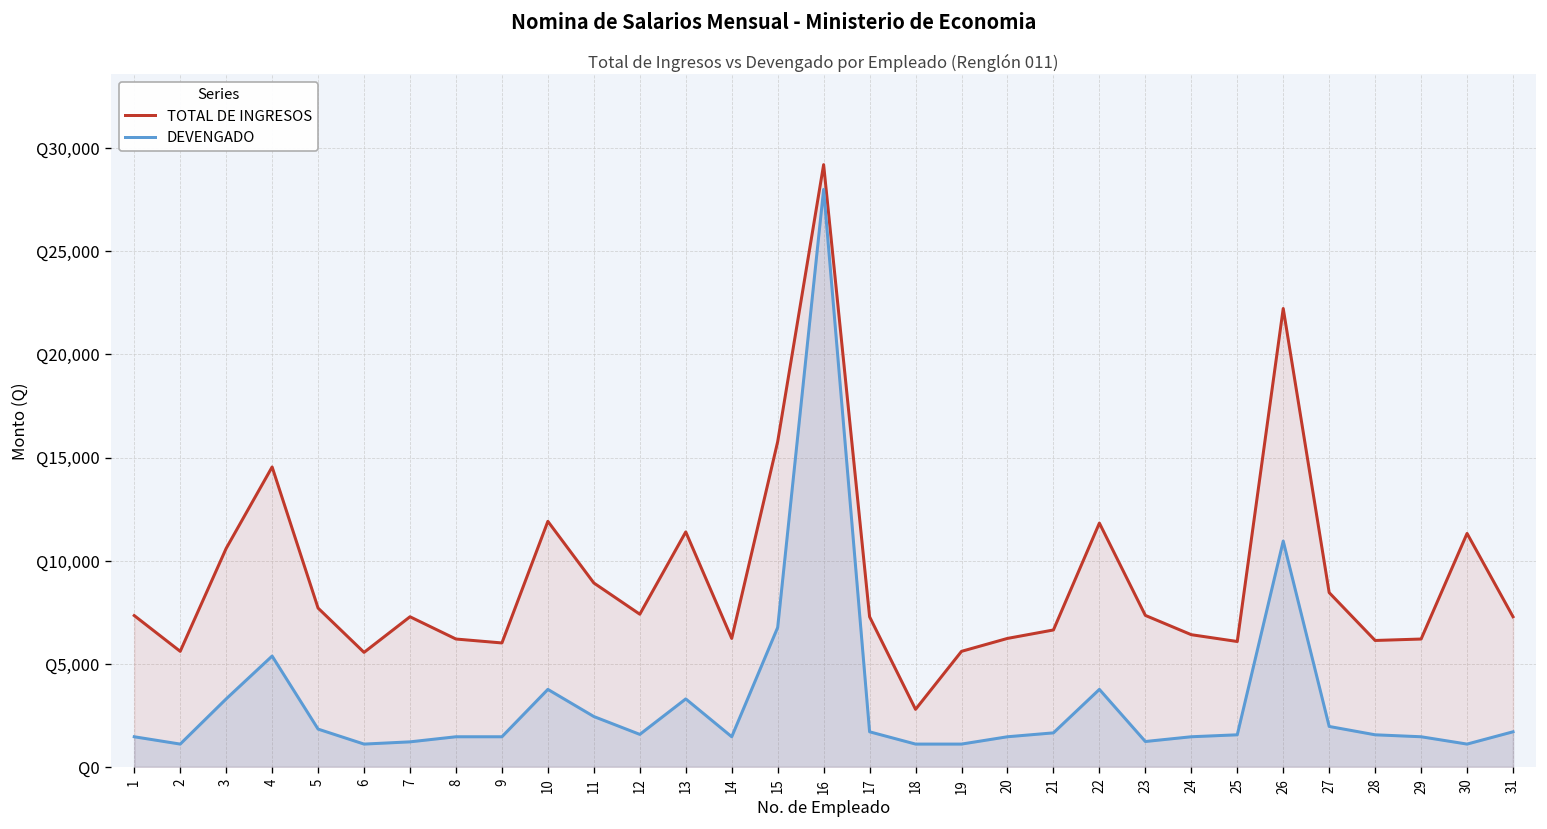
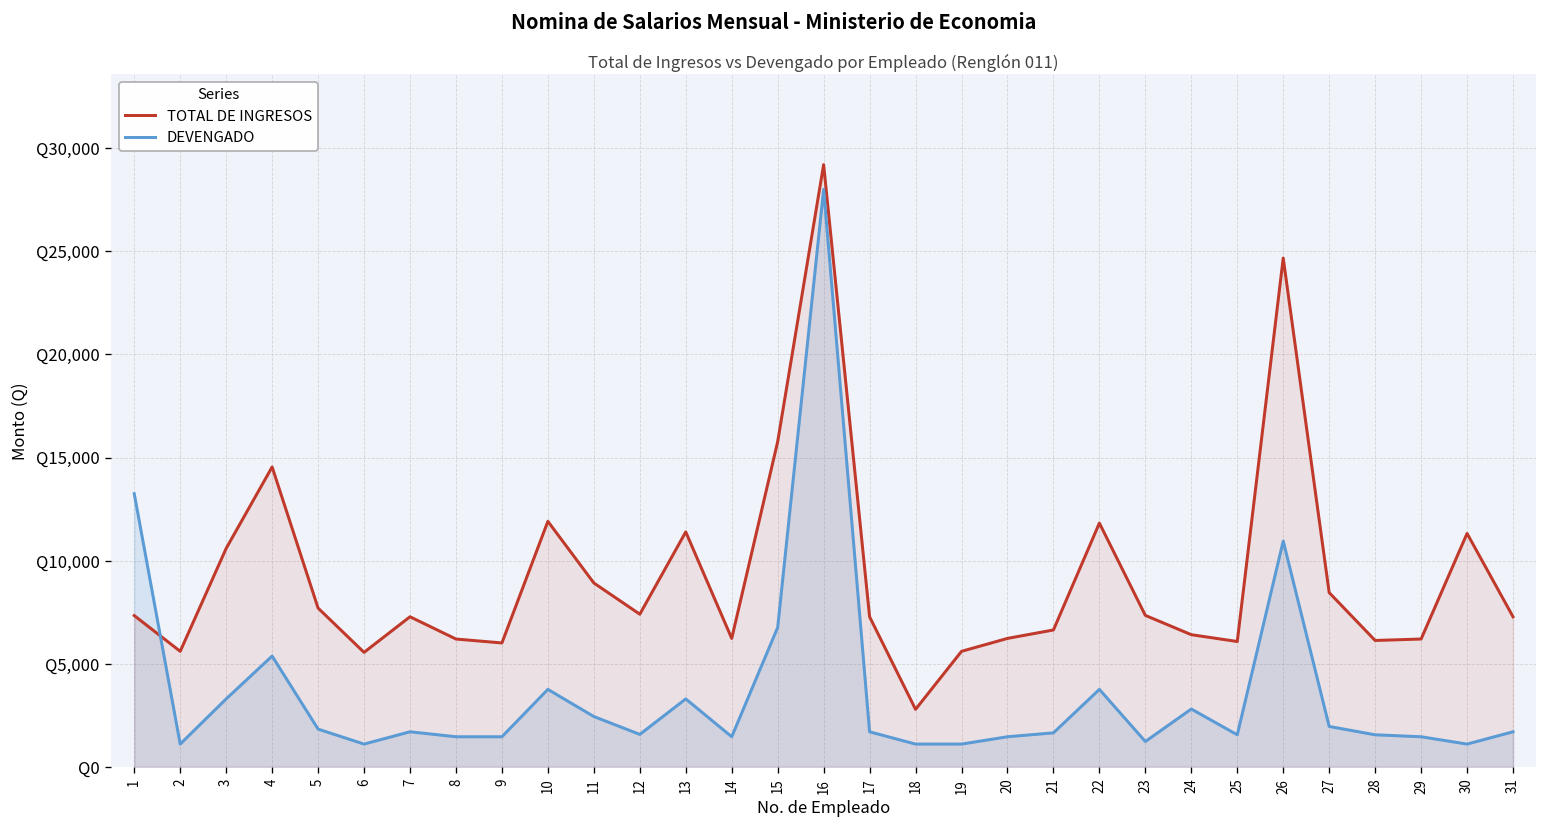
  {
    "TOTAL DE INGRESOS": {
      "1": "Q7,300",
      "2": "Q5,600",
      "3": "Q10,600",
      "4": "Q14,500",
      "5": "Q7,700",
      "6": "Q5,600",
      "7": "Q7,300",
      "8": "Q6,200",
      "9": "Q6,000",
      "10": "Q11,900",
      "11": "Q8,900",
      "12": "Q7,400",
      "13": "Q11,400",
      "14": "Q6,200",
      "15": "Q15,800",
      "16": "Q29,200",
      "17": "Q7,300",
      "18": "Q2,800",
      "19": "Q5,600",
      "20": "Q6,200",
      "21": "Q6,600",
      "22": "Q11,800",
      "23": "Q7,300",
      "24": "Q6,400",
      "25": "Q6,100",
-     "26": "Q22,200",
+     "26": "Q24,700",
      "27": "Q8,400",
      "28": "Q6,100",
      "29": "Q6,200",
      "30": "Q11,300",
      "31": "Q7,300"
    },
    "DEVENGADO": {
-     "1": "Q1,500",
+     "1": "Q13,200",
      "2": "Q1,100",
      "3": "Q3,300",
      "4": "Q5,400",
      "5": "Q1,800",
      "6": "Q1,100",
-     "7": "Q1,200",
+     "7": "Q1,700",
      "8": "Q1,500",
      "9": "Q1,500",
      "10": "Q3,800",
      "11": "Q2,400",
      "12": "Q1,600",
      "13": "Q3,300",
      "14": "Q1,500",
      "15": "Q6,800",
      "16": "Q28,000",
      "17": "Q1,700",
      "18": "Q1,100",
      "19": "Q1,100",
      "20": "Q1,500",
      "21": "Q1,600",
      "22": "Q3,800",
      "23": "Q1,200",
-     "24": "Q1,500",
+     "24": "Q2,800",
      "25": "Q1,600",
      "26": "Q10,900",
      "27": "Q2,000",
      "28": "Q1,600",
      "29": "Q1,500",
      "30": "Q1,100",
      "31": "Q1,700"
    }
  }
